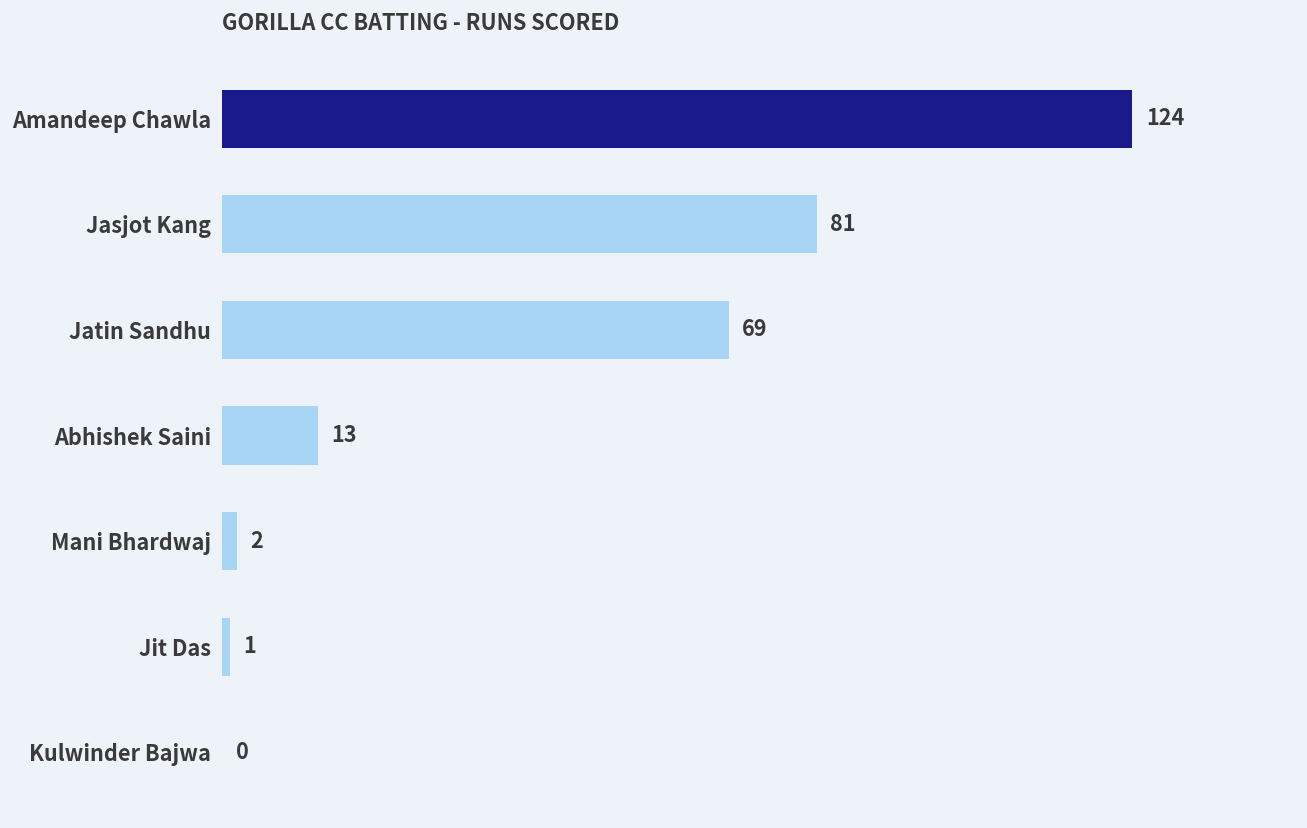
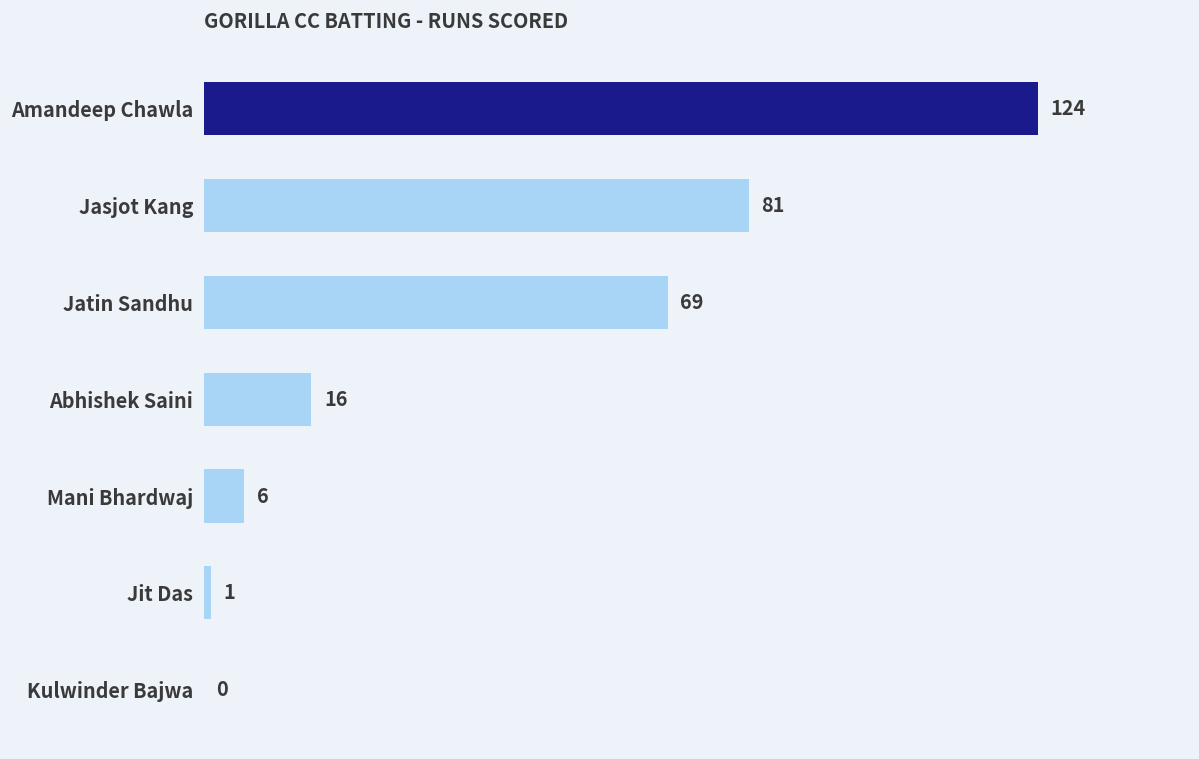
  {
    "Amandeep Chawla": 124,
    "Jasjot Kang": 81,
    "Jatin Sandhu": 69,
-   "Abhishek Saini": 13,
-   "Mani Bhardwaj": 2,
+   "Abhishek Saini": 16,
+   "Mani Bhardwaj": 6,
    "Jit Das": 1,
    "Kulwinder Bajwa": 0
  }
